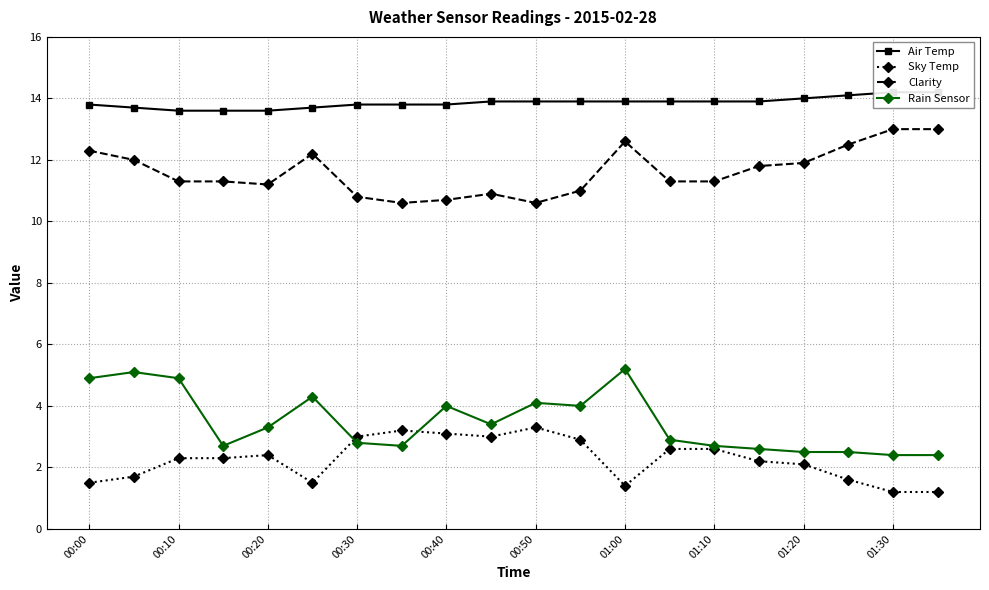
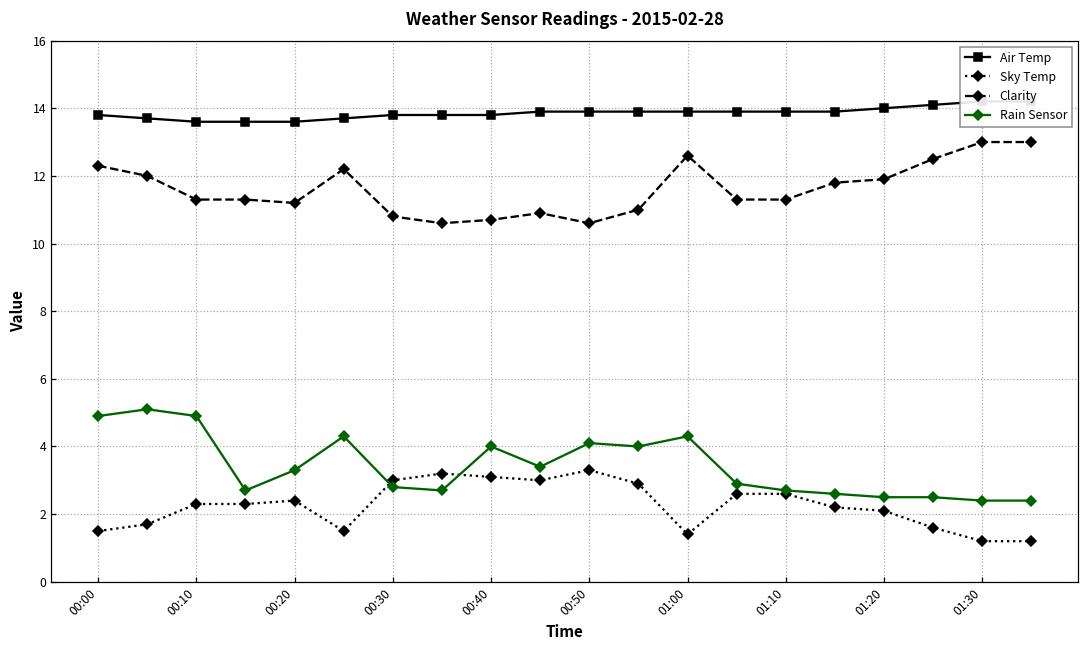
  {
    "Rain Sensor": {
      "00:00": 4.9,
      "00:10": 4.9,
      "00:20": 3.3,
      "00:30": 2.8,
      "00:40": 4.0,
      "00:50": 4.1,
-     "01:00": 5.2,
+     "01:00": 4.3,
      "01:10": 2.7,
      "01:20": 2.5,
      "01:30": 2.4
    }
  }
